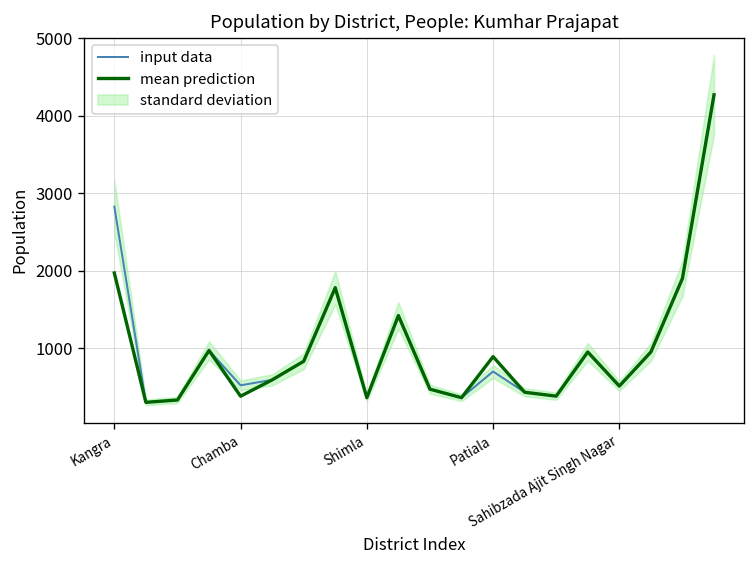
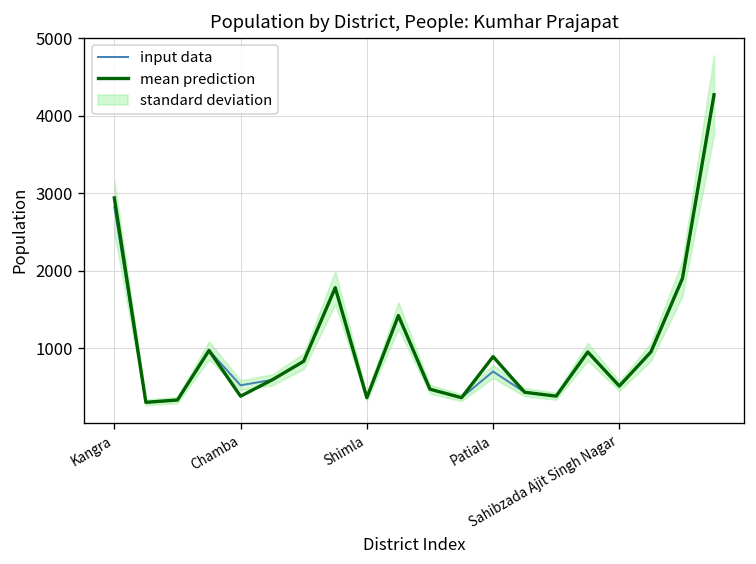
  {
    "input data": {
      "Kangra": 2800,
      "Chamba": 500,
      "Patiala": 700
    },
    "mean prediction": {
-     "Kangra": 2000,
+     "Kangra": 2900,
      "Chamba": 400,
      "Patiala": 900
    }
  }
